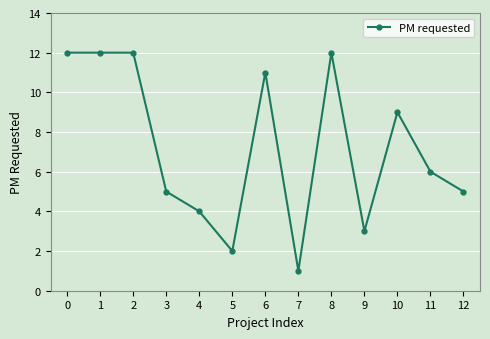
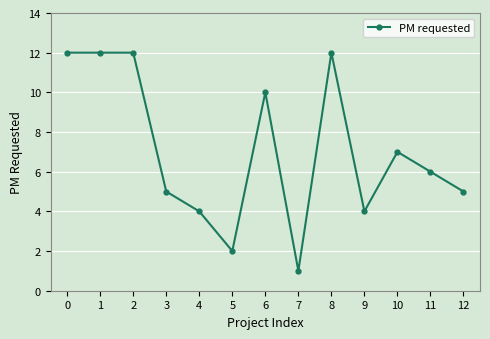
  {
    "0": 12,
    "1": 12,
    "2": 12,
    "3": 5,
    "4": 4,
    "5": 2,
-   "6": 11,
+   "6": 10,
    "7": 1,
    "8": 12,
-   "9": 3,
-   "10": 9,
+   "9": 4,
+   "10": 7,
    "11": 6,
    "12": 5
  }
